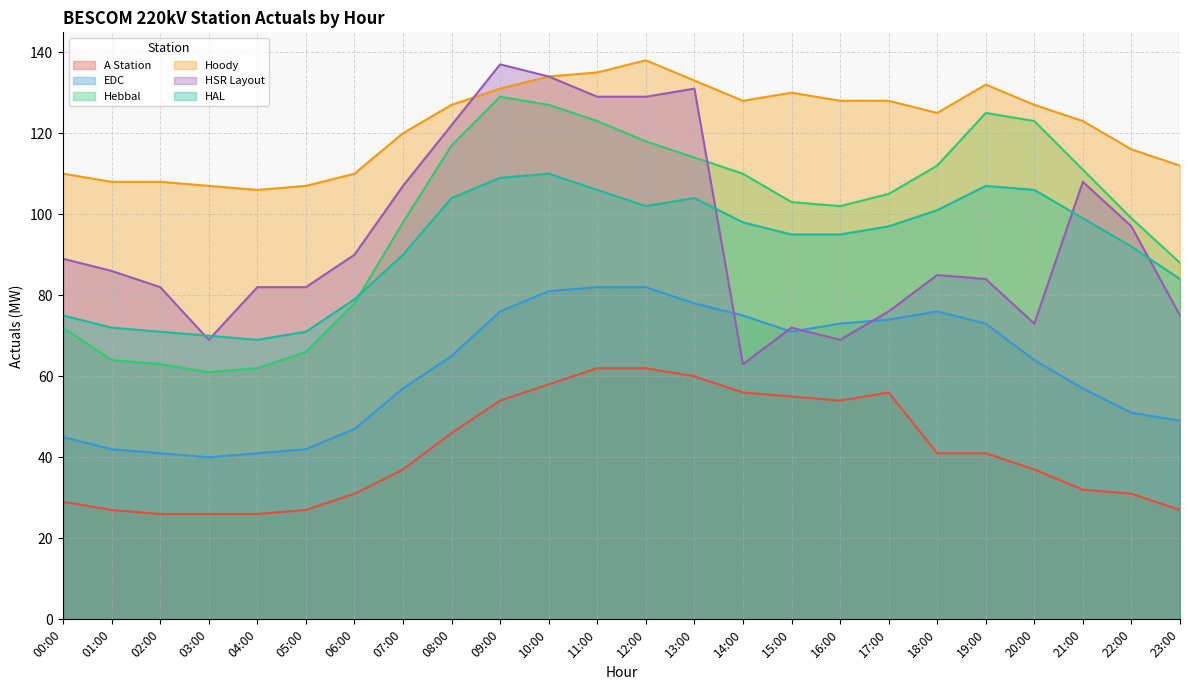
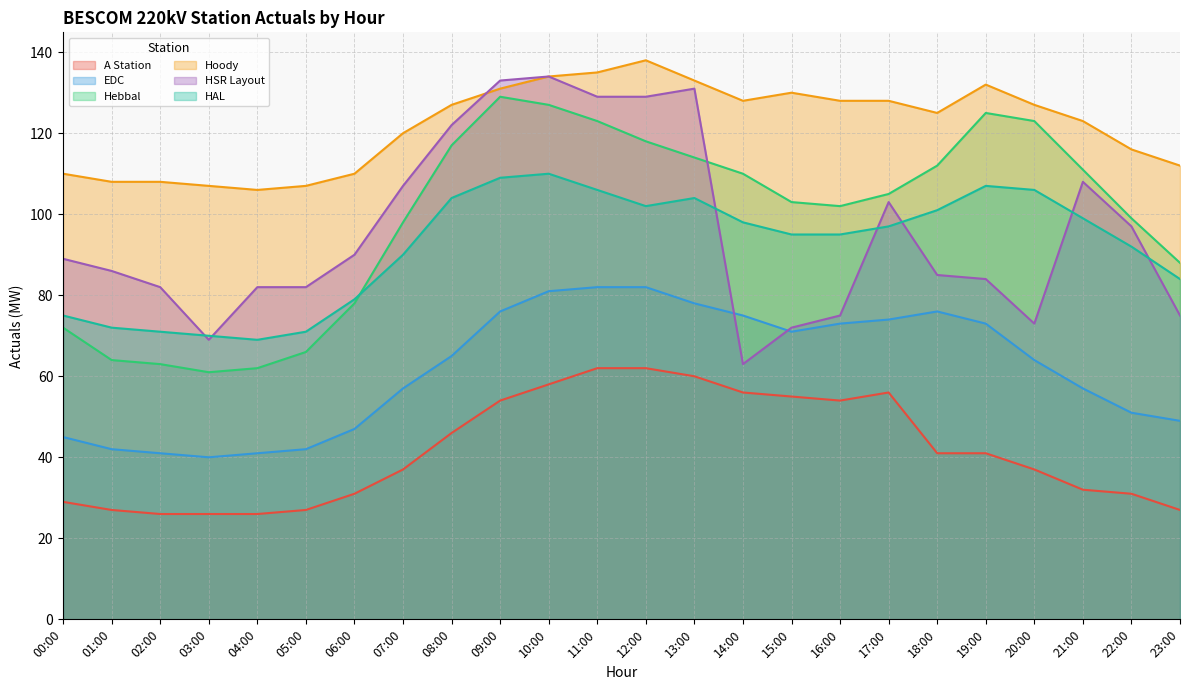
  {
    "HSR Layout": {
      "00:00": 89,
      "01:00": 86,
      "02:00": 82,
      "03:00": 69,
      "04:00": 82,
      "05:00": 82,
      "06:00": 90,
      "07:00": 107,
      "08:00": 122,
-     "09:00": 137,
+     "09:00": 133,
      "11:00": 129,
      "12:00": 129,
      "13:00": 131,
      "14:00": 63,
      "15:00": 72,
-     "16:00": 69,
-     "17:00": 76,
+     "16:00": 75,
+     "17:00": 103,
      "18:00": 85,
      "19:00": 84,
      "20:00": 73,
      "21:00": 108,
      "22:00": 97,
      "23:00": 75
    }
  }
